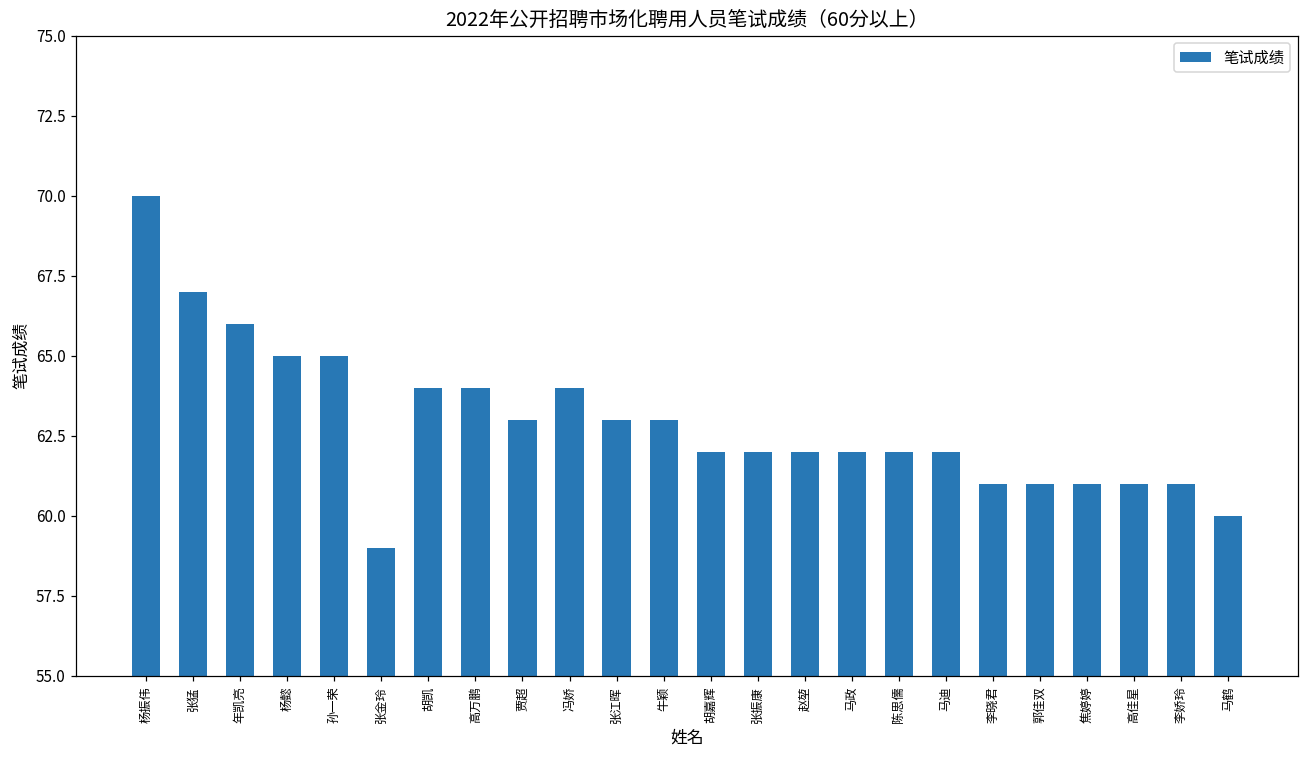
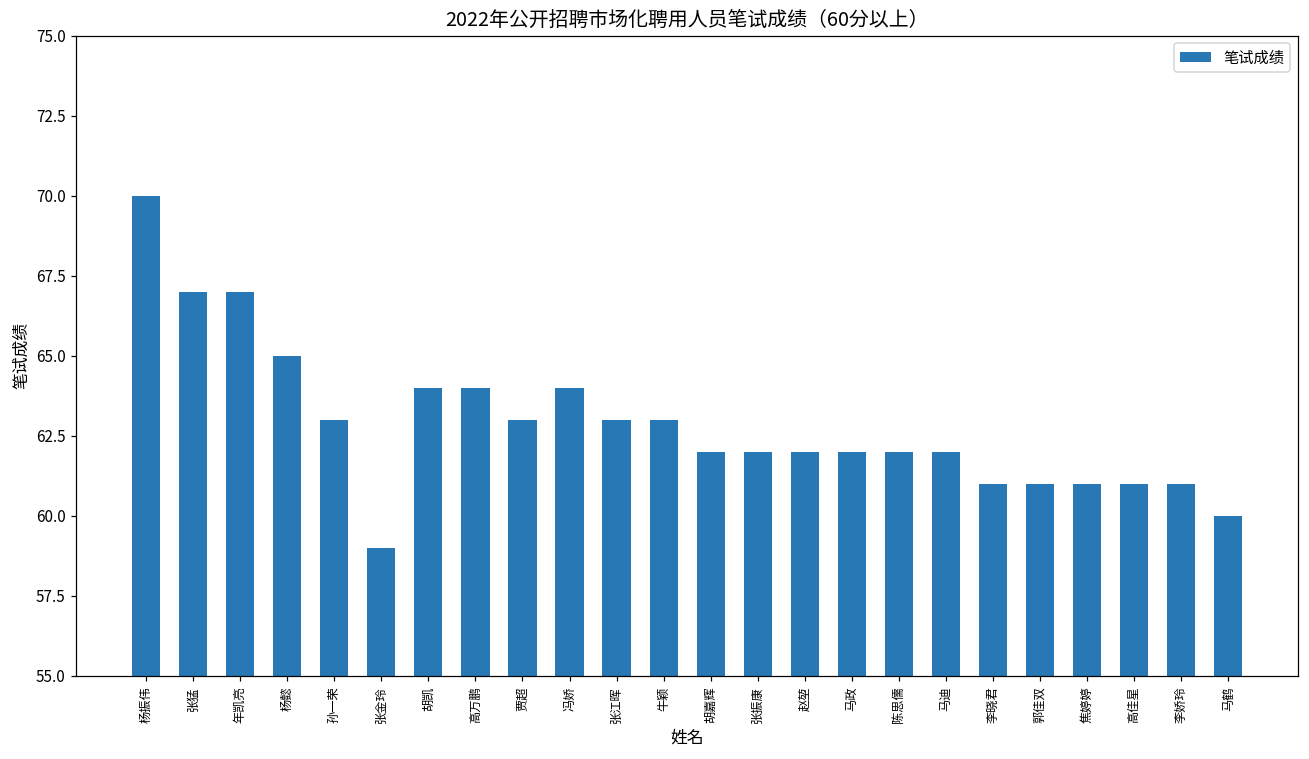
  {
    "杨振伟": 70,
    "张猛": 67,
-   "年凯亮": 66,
+   "年凯亮": 67,
    "杨懿": 65,
-   "孙一荣": 65,
+   "孙一荣": 63,
    "张金玲": 59,
    "胡凯": 64,
    "高万鹏": 64,
    "贾超": 63,
    "冯娇": 64,
    "张江晖": 63,
    "牛颖": 63,
    "胡嘉辉": 62,
    "张振康": 62,
    "赵堃": 62,
    "马政": 62,
    "陈思儒": 62,
    "马迪": 62,
    "李晓君": 61,
    "郭佳双": 61,
    "焦婷婷": 61,
    "高佳星": 61,
    "李娇玲": 61,
    "马鹤": 60
  }
